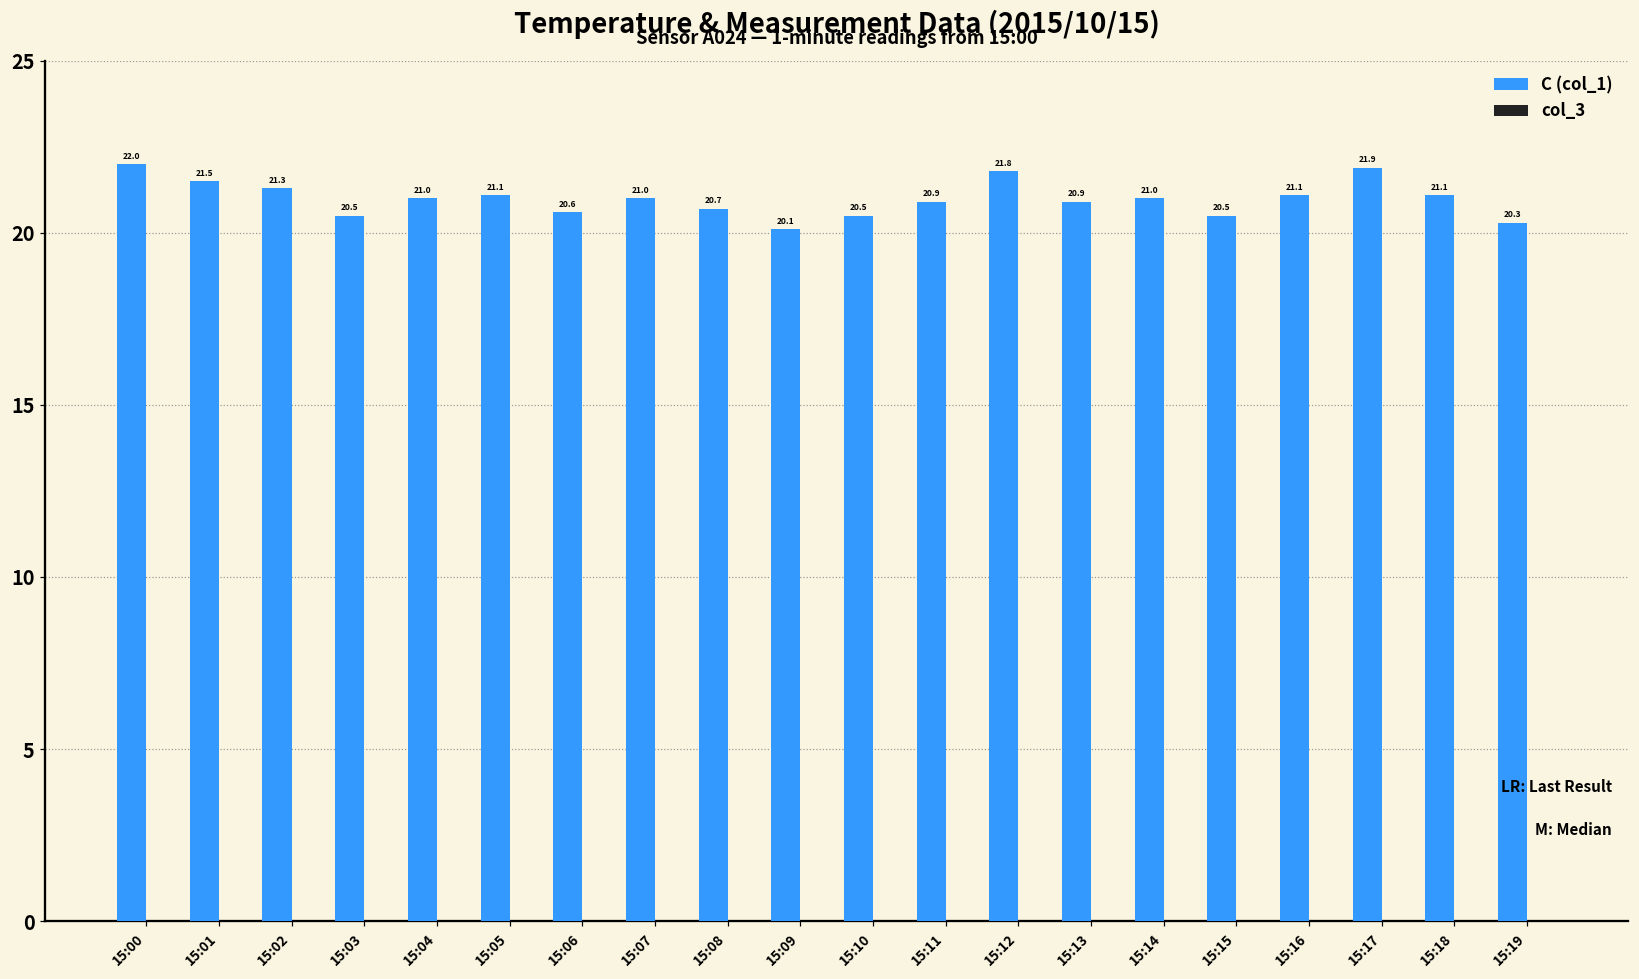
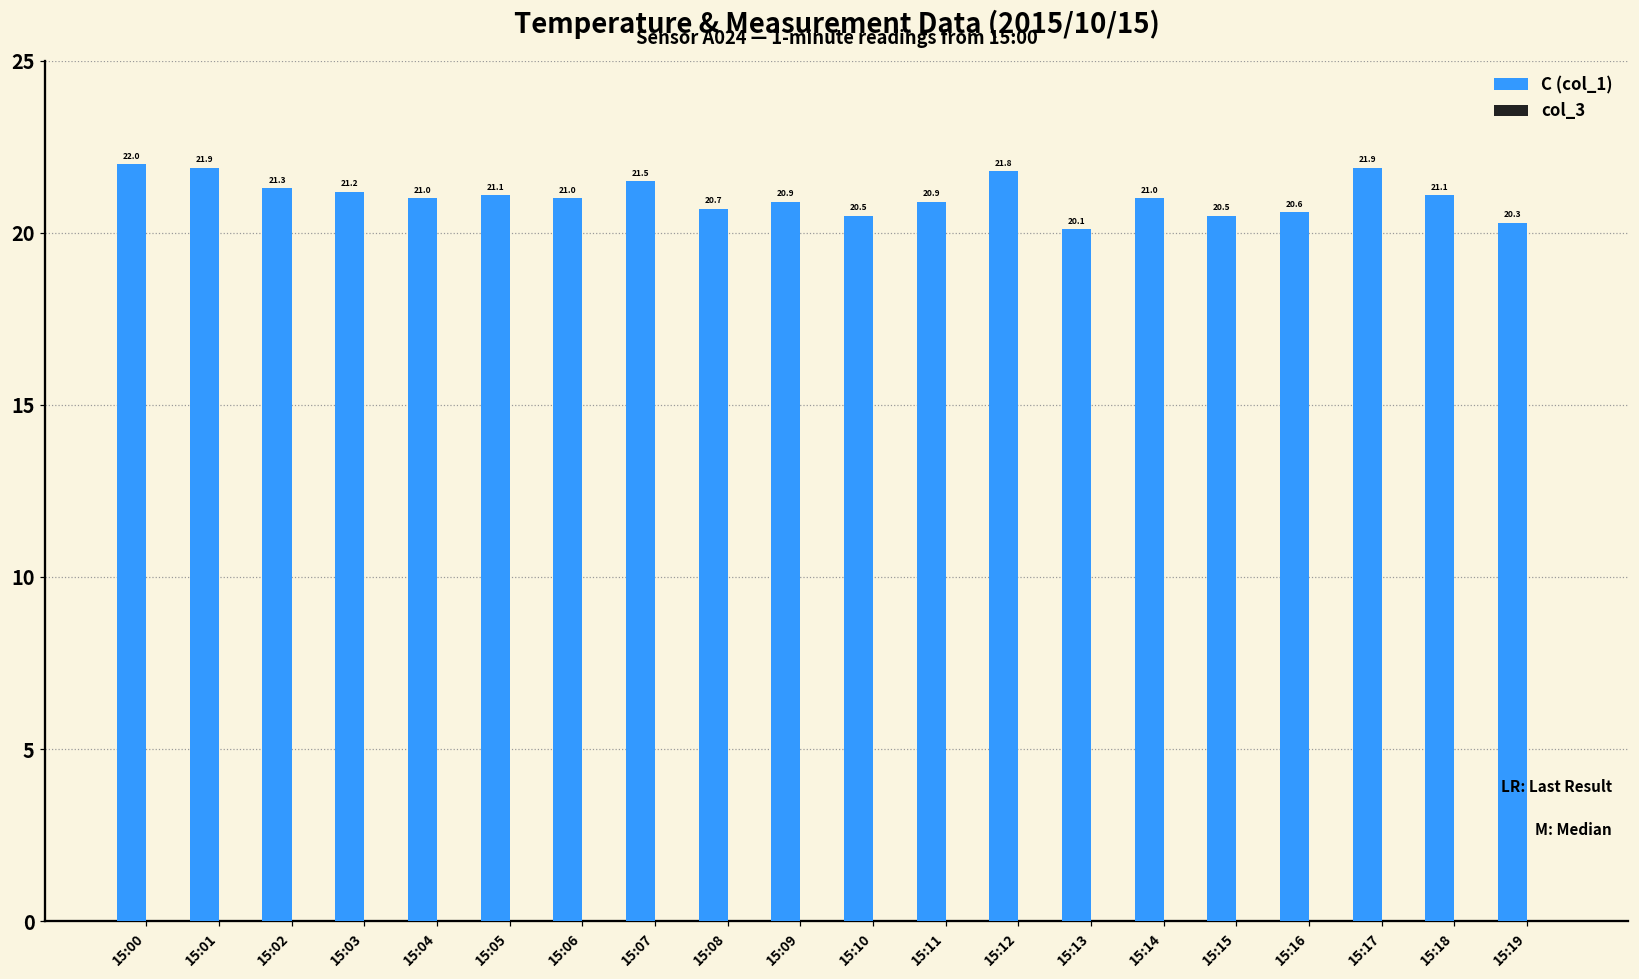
  {
    "C (col_1)": {
      "15:00": 22.0,
-     "15:01": 21.5,
+     "15:01": 21.9,
      "15:02": 21.3,
-     "15:03": 20.5,
+     "15:03": 21.2,
      "15:04": 21.0,
      "15:05": 21.1,
-     "15:06": 20.6,
-     "15:07": 21.0,
+     "15:06": 21.0,
+     "15:07": 21.5,
      "15:08": 20.7,
-     "15:09": 20.1,
+     "15:09": 20.9,
      "15:10": 20.5,
      "15:11": 20.9,
      "15:12": 21.8,
-     "15:13": 20.9,
+     "15:13": 20.1,
      "15:14": 21.0,
      "15:15": 20.5,
-     "15:16": 21.1,
+     "15:16": 20.6,
      "15:17": 21.9,
      "15:18": 21.1,
      "15:19": 20.3
    },
    "col_3": {
      "15:00": 0.0,
      "15:01": 0.0,
      "15:02": 0.0,
      "15:03": 0.0,
      "15:04": 0.0,
      "15:05": 0.0,
      "15:06": 0.0,
      "15:07": 0.0,
      "15:08": 0.0,
      "15:09": 0.0,
      "15:10": 0.0,
      "15:11": 0.0,
      "15:12": 0.0,
      "15:13": 0.0,
      "15:14": 0.0,
      "15:15": 0.0,
      "15:16": 0.0,
      "15:17": 0.0,
      "15:18": 0.0,
      "15:19": 0.0
    }
  }
